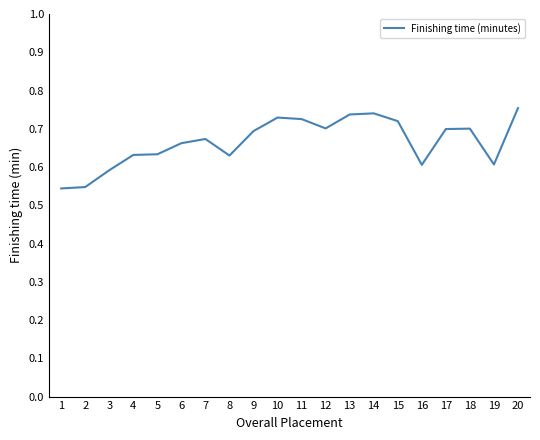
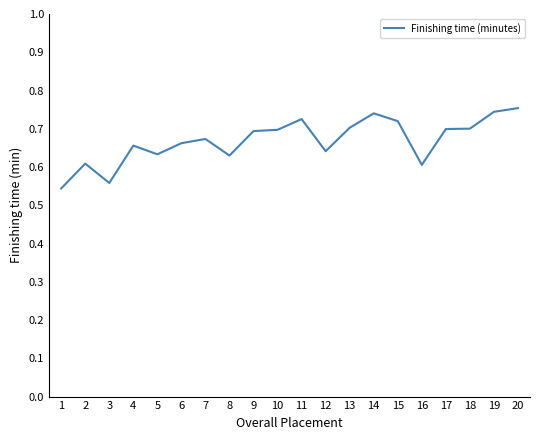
  {
    "1": 0.54,
-   "2": 0.55,
-   "3": 0.59,
-   "4": 0.63,
+   "2": 0.61,
+   "3": 0.56,
+   "4": 0.66,
    "5": 0.63,
    "6": 0.66,
    "7": 0.67,
    "8": 0.63,
    "9": 0.69,
-   "10": 0.73,
+   "10": 0.70,
    "11": 0.73,
-   "12": 0.70,
-   "13": 0.74,
+   "12": 0.64,
+   "13": 0.70,
    "14": 0.74,
    "15": 0.72,
    "16": 0.61,
    "17": 0.70,
    "18": 0.70,
-   "19": 0.61,
+   "19": 0.74,
    "20": 0.75
  }
